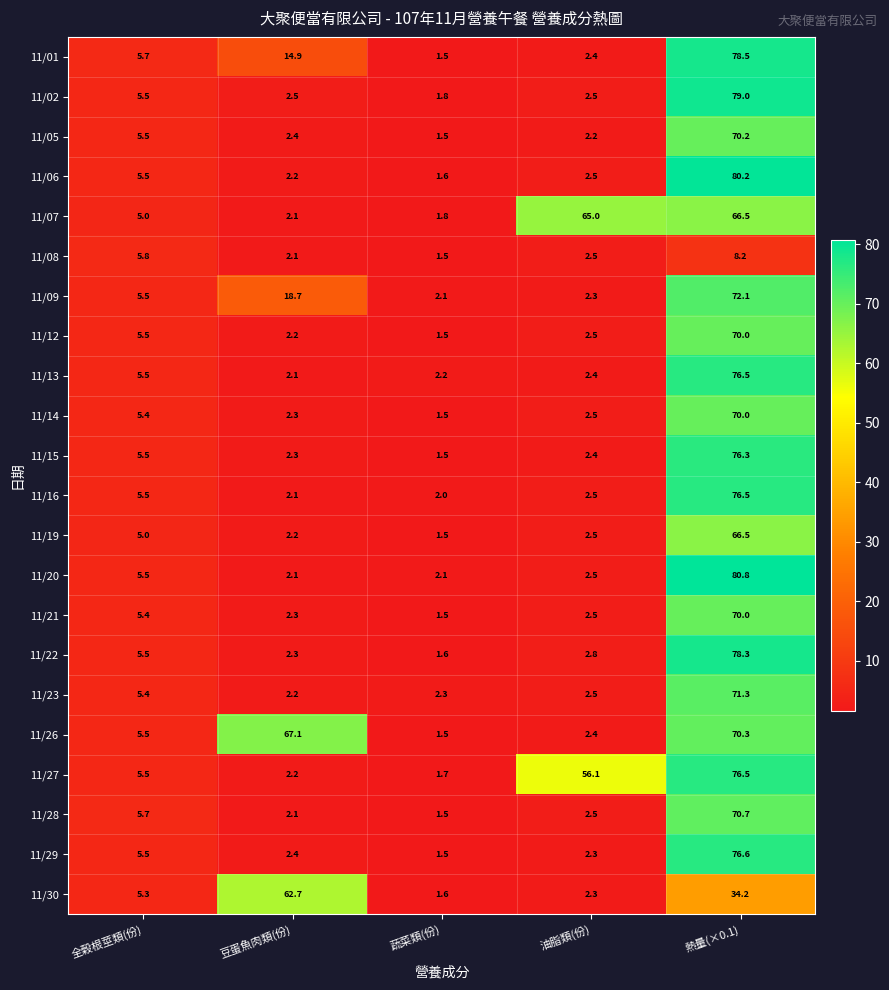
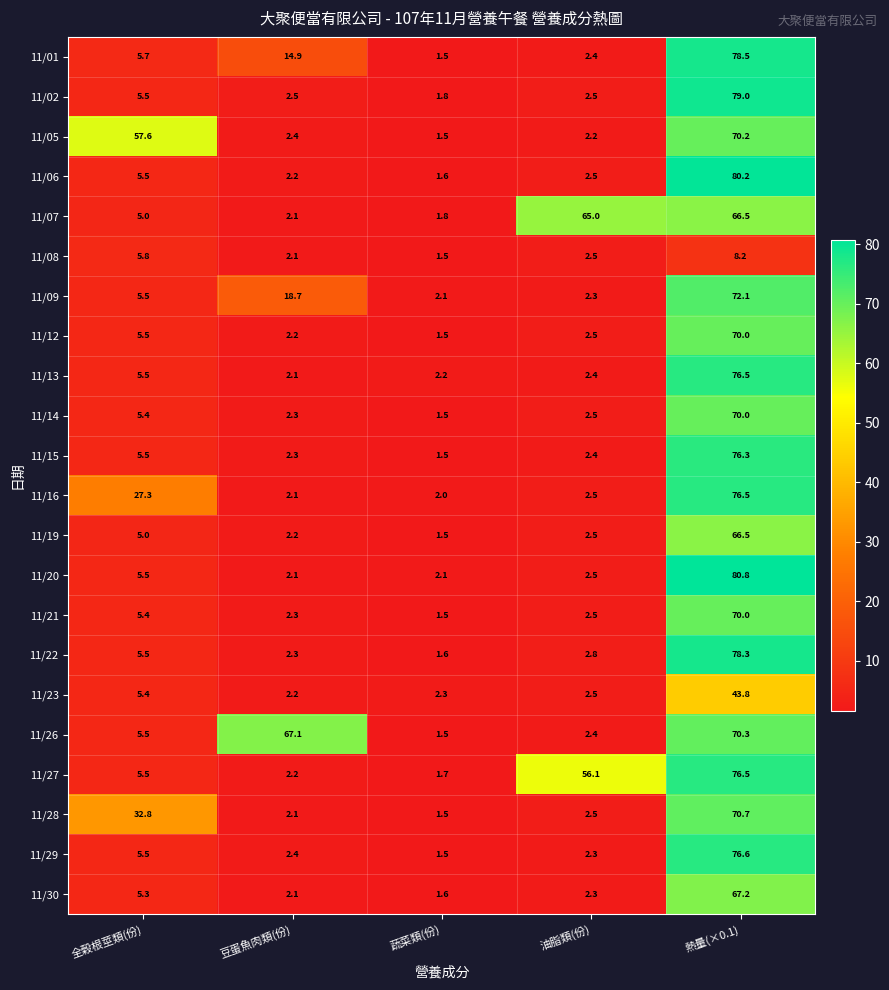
  {
    "11/01": {
      "全榖根莖類(份)": 5.7,
      "豆蛋魚肉類(份)": 14.9,
      "蔬菜類(份)": 1.5,
      "油脂類(份)": 2.4,
      "熱量(×0.1)": 78.5
    },
    "11/02": {
      "全榖根莖類(份)": 5.5,
      "豆蛋魚肉類(份)": 2.5,
      "蔬菜類(份)": 1.8,
      "油脂類(份)": 2.5,
      "熱量(×0.1)": 79.0
    },
    "11/05": {
-     "全榖根莖類(份)": 5.5,
+     "全榖根莖類(份)": 57.6,
      "豆蛋魚肉類(份)": 2.4,
      "蔬菜類(份)": 1.5,
      "油脂類(份)": 2.2,
      "熱量(×0.1)": 70.2
    },
    "11/06": {
      "全榖根莖類(份)": 5.5,
      "豆蛋魚肉類(份)": 2.2,
      "蔬菜類(份)": 1.6,
      "油脂類(份)": 2.5,
      "熱量(×0.1)": 80.2
    },
    "11/07": {
      "全榖根莖類(份)": 5.0,
      "豆蛋魚肉類(份)": 2.1,
      "蔬菜類(份)": 1.8,
      "油脂類(份)": 65.0,
      "熱量(×0.1)": 66.5
    },
    "11/08": {
      "全榖根莖類(份)": 5.8,
      "豆蛋魚肉類(份)": 2.1,
      "蔬菜類(份)": 1.5,
      "油脂類(份)": 2.5,
      "熱量(×0.1)": 8.2
    },
    "11/09": {
      "全榖根莖類(份)": 5.5,
      "豆蛋魚肉類(份)": 18.7,
      "蔬菜類(份)": 2.1,
      "油脂類(份)": 2.3,
      "熱量(×0.1)": 72.1
    },
    "11/12": {
      "全榖根莖類(份)": 5.5,
      "豆蛋魚肉類(份)": 2.2,
      "蔬菜類(份)": 1.5,
      "油脂類(份)": 2.5,
      "熱量(×0.1)": 70.0
    },
    "11/13": {
      "全榖根莖類(份)": 5.5,
      "豆蛋魚肉類(份)": 2.1,
      "蔬菜類(份)": 2.2,
      "油脂類(份)": 2.4,
      "熱量(×0.1)": 76.5
    },
    "11/14": {
      "全榖根莖類(份)": 5.4,
      "豆蛋魚肉類(份)": 2.3,
      "蔬菜類(份)": 1.5,
      "油脂類(份)": 2.5,
      "熱量(×0.1)": 70.0
    },
    "11/15": {
      "全榖根莖類(份)": 5.5,
      "豆蛋魚肉類(份)": 2.3,
      "蔬菜類(份)": 1.5,
      "油脂類(份)": 2.4,
      "熱量(×0.1)": 76.3
    },
    "11/16": {
-     "全榖根莖類(份)": 5.5,
+     "全榖根莖類(份)": 27.3,
      "豆蛋魚肉類(份)": 2.1,
      "蔬菜類(份)": 2.0,
      "油脂類(份)": 2.5,
      "熱量(×0.1)": 76.5
    },
    "11/19": {
      "全榖根莖類(份)": 5.0,
      "豆蛋魚肉類(份)": 2.2,
      "蔬菜類(份)": 1.5,
      "油脂類(份)": 2.5,
      "熱量(×0.1)": 66.5
    },
    "11/20": {
      "全榖根莖類(份)": 5.5,
      "豆蛋魚肉類(份)": 2.1,
      "蔬菜類(份)": 2.1,
      "油脂類(份)": 2.5,
      "熱量(×0.1)": 80.8
    },
    "11/21": {
      "全榖根莖類(份)": 5.4,
      "豆蛋魚肉類(份)": 2.3,
      "蔬菜類(份)": 1.5,
      "油脂類(份)": 2.5,
      "熱量(×0.1)": 70.0
    },
    "11/22": {
      "全榖根莖類(份)": 5.5,
      "豆蛋魚肉類(份)": 2.3,
      "蔬菜類(份)": 1.6,
      "油脂類(份)": 2.8,
      "熱量(×0.1)": 78.3
    },
    "11/23": {
      "全榖根莖類(份)": 5.4,
      "豆蛋魚肉類(份)": 2.2,
      "蔬菜類(份)": 2.3,
      "油脂類(份)": 2.5,
-     "熱量(×0.1)": 71.3
+     "熱量(×0.1)": 43.8
    },
    "11/26": {
      "全榖根莖類(份)": 5.5,
      "豆蛋魚肉類(份)": 67.1,
      "蔬菜類(份)": 1.5,
      "油脂類(份)": 2.4,
      "熱量(×0.1)": 70.3
    },
    "11/27": {
      "全榖根莖類(份)": 5.5,
      "豆蛋魚肉類(份)": 2.2,
      "蔬菜類(份)": 1.7,
      "油脂類(份)": 56.1,
      "熱量(×0.1)": 76.5
    },
    "11/28": {
-     "全榖根莖類(份)": 5.7,
+     "全榖根莖類(份)": 32.8,
      "豆蛋魚肉類(份)": 2.1,
      "蔬菜類(份)": 1.5,
      "油脂類(份)": 2.5,
      "熱量(×0.1)": 70.7
    },
    "11/29": {
      "全榖根莖類(份)": 5.5,
      "豆蛋魚肉類(份)": 2.4,
      "蔬菜類(份)": 1.5,
      "油脂類(份)": 2.3,
      "熱量(×0.1)": 76.6
    },
    "11/30": {
      "全榖根莖類(份)": 5.3,
-     "豆蛋魚肉類(份)": 62.7,
+     "豆蛋魚肉類(份)": 2.1,
      "蔬菜類(份)": 1.6,
      "油脂類(份)": 2.3,
-     "熱量(×0.1)": 34.2
+     "熱量(×0.1)": 67.2
    }
  }
